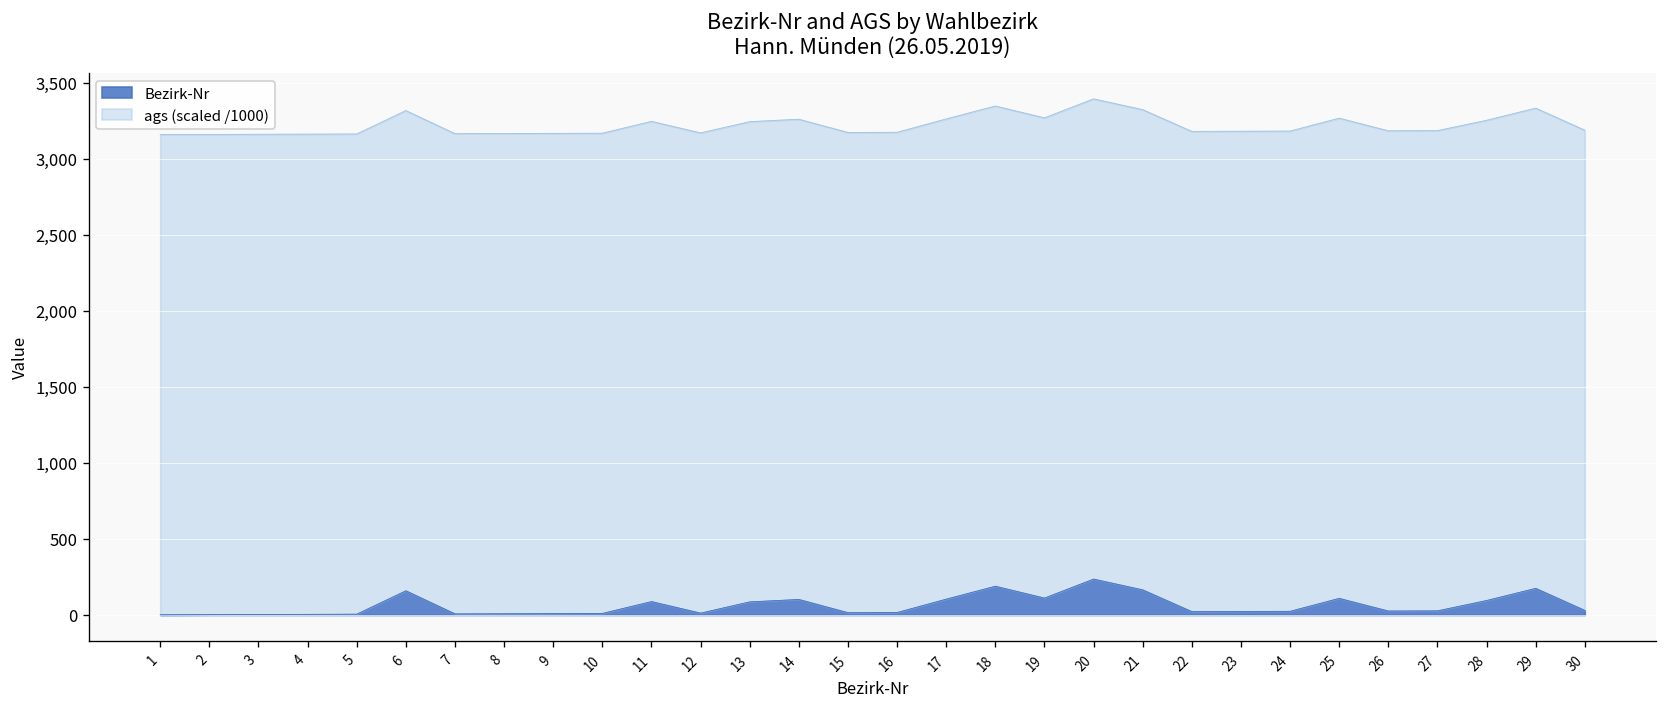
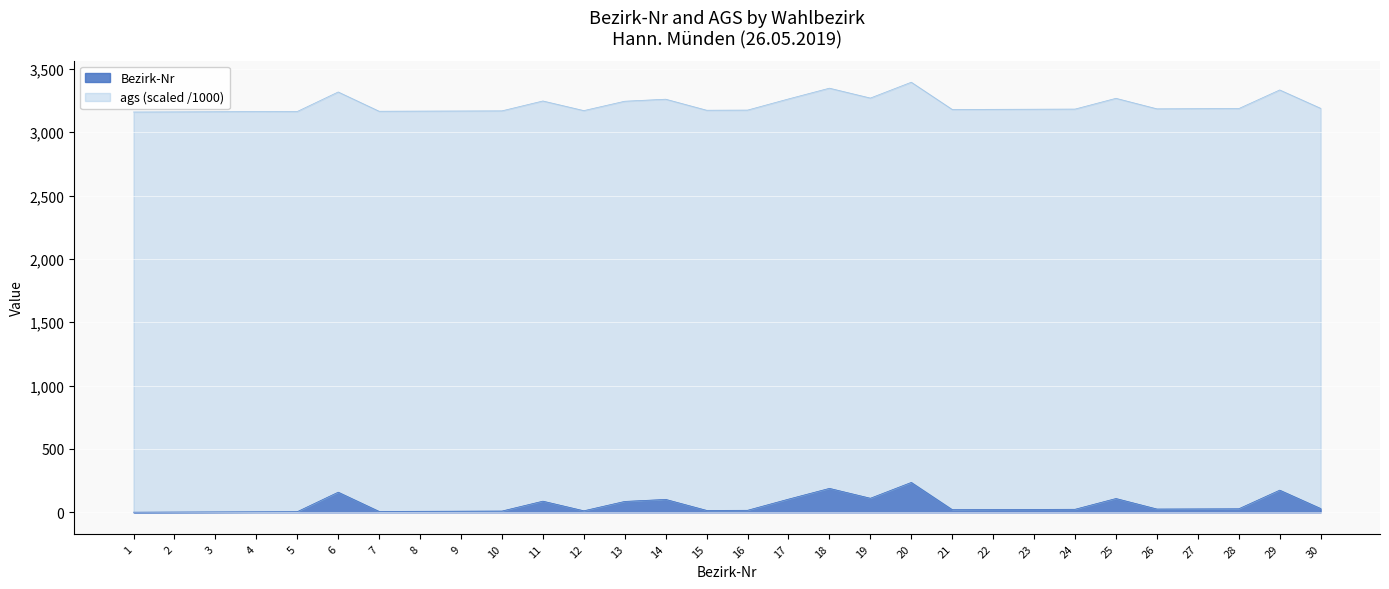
  {
    "Bezirk-Nr": {
      "1": "0",
      "2": "0",
      "3": "0",
      "4": "0",
      "5": "10",
      "6": "160",
      "7": "10",
      "8": "10",
      "9": "10",
      "10": "10",
      "11": "90",
      "12": "10",
      "13": "90",
      "14": "100",
      "15": "20",
      "16": "20",
      "17": "100",
      "18": "190",
      "19": "110",
      "20": "240",
-     "21": "170",
+     "21": "20",
      "22": "20",
      "23": "20",
      "24": "20",
      "25": "110",
      "26": "30",
      "27": "30",
-     "28": "100",
+     "28": "30",
      "29": "180",
      "30": "30"
    },
    "ags (scaled /1000)": {
      "1": "3,160",
      "2": "3,160",
      "3": "3,160",
      "4": "3,160",
      "5": "3,160",
      "6": "3,160",
      "7": "3,160",
      "8": "3,160",
      "9": "3,160",
      "10": "3,160",
      "11": "3,160",
      "12": "3,160",
      "13": "3,160",
      "14": "3,160",
      "15": "3,160",
      "16": "3,160",
      "17": "3,160",
      "18": "3,160",
      "19": "3,160",
      "20": "3,160",
      "21": "3,160",
      "22": "3,160",
      "23": "3,160",
      "24": "3,160",
      "25": "3,160",
      "26": "3,160",
      "27": "3,160",
      "28": "3,160",
      "29": "3,160",
      "30": "3,160"
    }
  }
